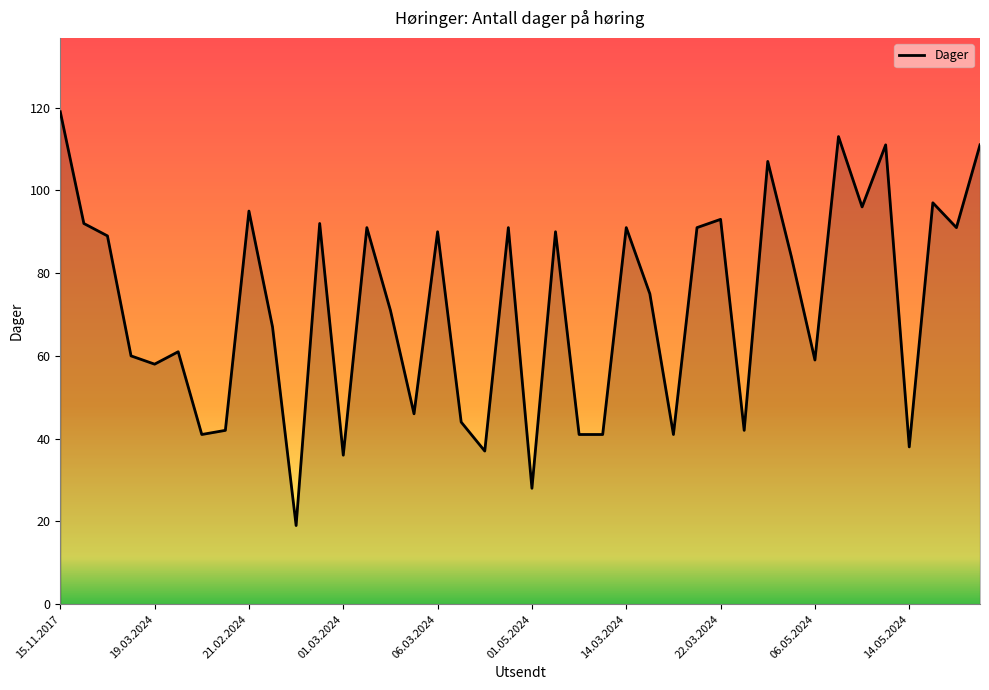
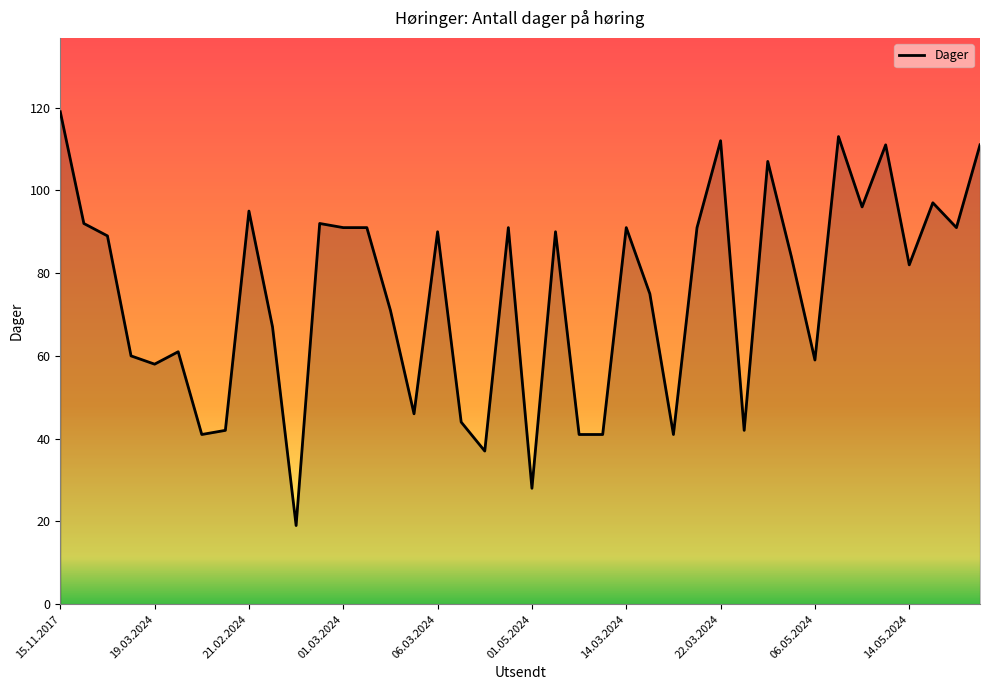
  {
    "15.11.2017": 119,
    "19.03.2024": 58,
    "21.02.2024": 95,
-   "01.03.2024": 36,
+   "01.03.2024": 91,
    "06.03.2024": 90,
    "01.05.2024": 28,
-   "22.03.2024": 93,
-   "14.05.2024": 38
+   "22.03.2024": 112,
+   "14.05.2024": 82
  }
